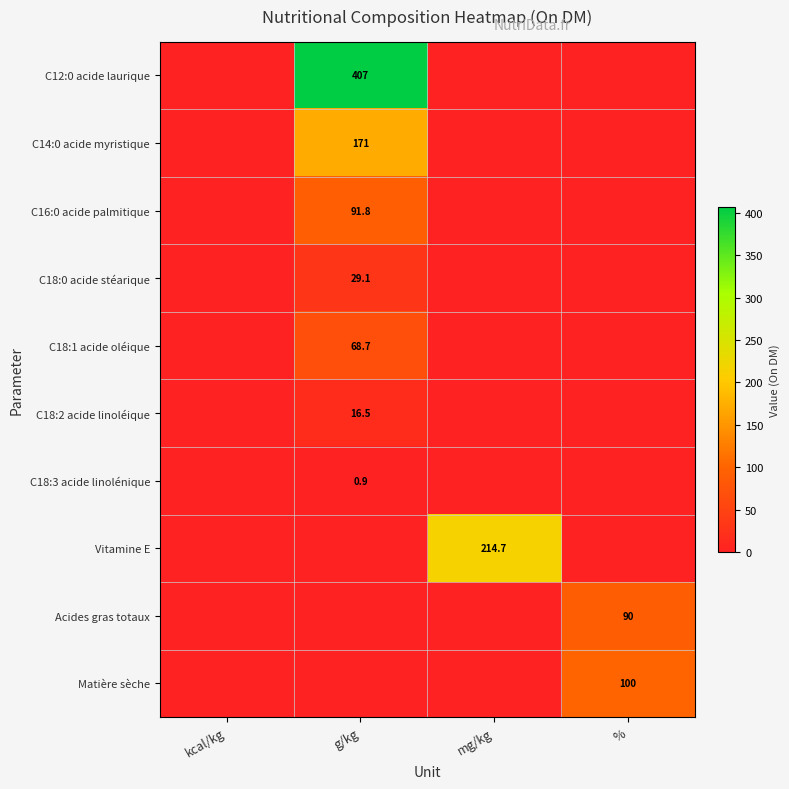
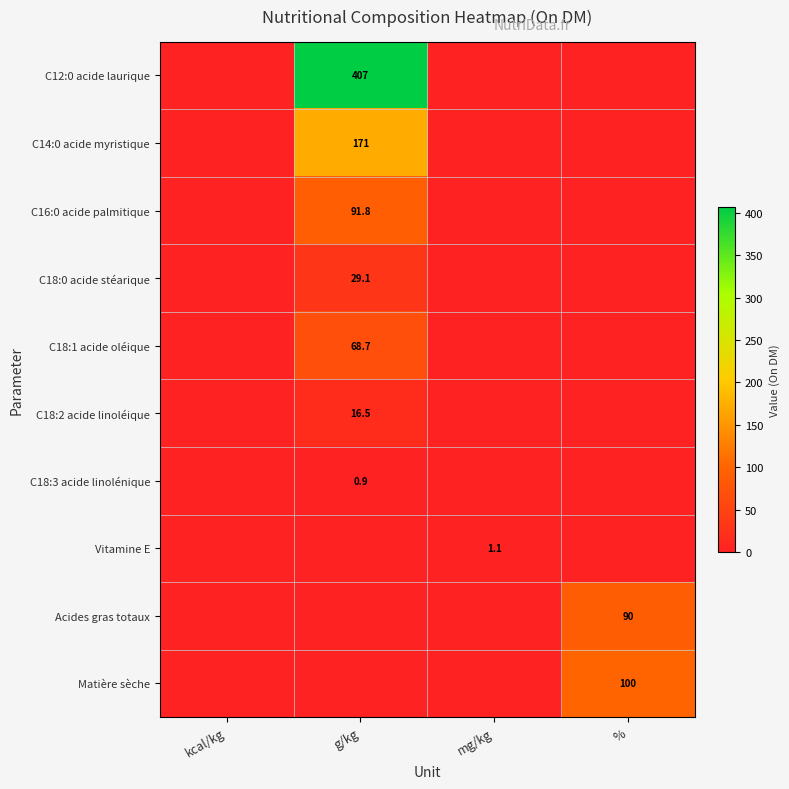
  {
    "C12:0 acide laurique": {
      "g/kg": 407
    },
    "C14:0 acide myristique": {
      "g/kg": 171
    },
    "C16:0 acide palmitique": {
      "g/kg": 91.8
    },
    "C18:0 acide stéarique": {
      "g/kg": 29.1
    },
    "C18:1 acide oléique": {
      "g/kg": 68.7
    },
    "C18:2 acide linoléique": {
      "g/kg": 16.5
    },
    "C18:3 acide linolénique": {
      "g/kg": 0.9
    },
    "Vitamine E": {
-     "mg/kg": 214.7
+     "mg/kg": 1.1
    },
    "Acides gras totaux": {
      "%": 90
    },
    "Matière sèche": {
      "%": 100
    }
  }
